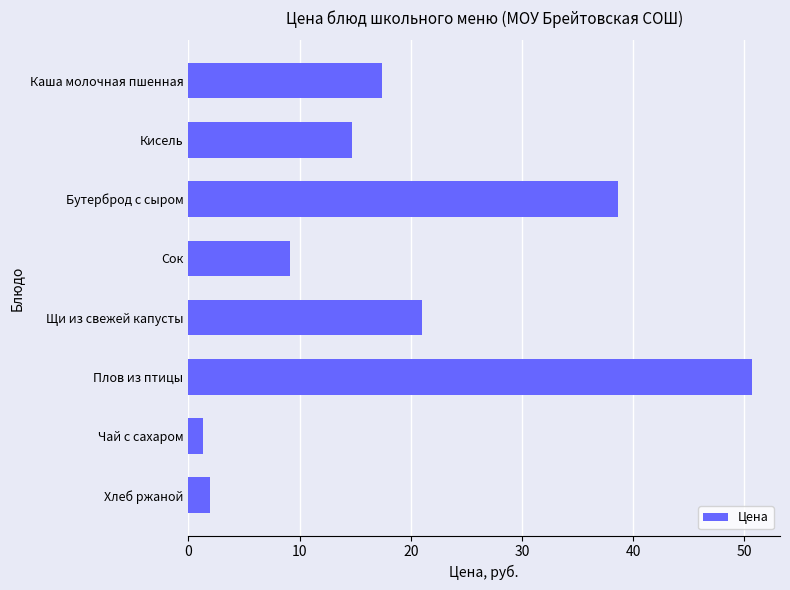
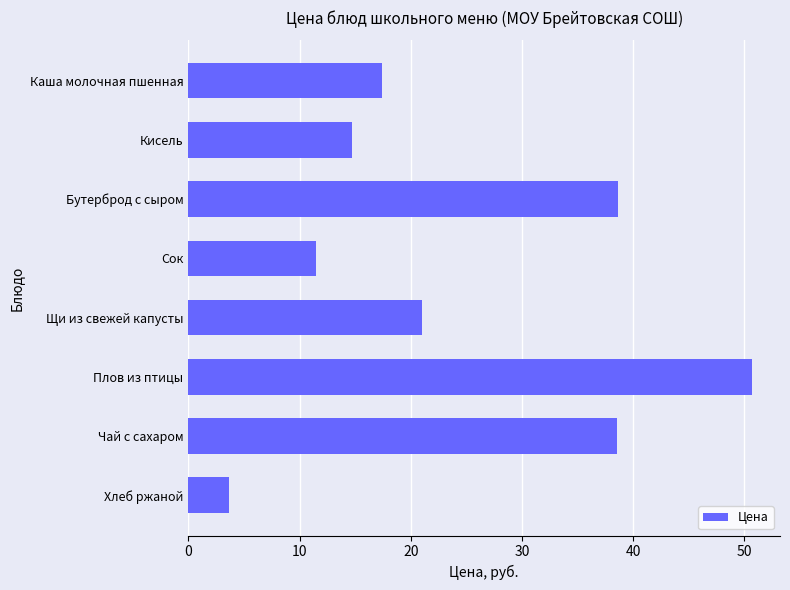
  {
    "Каша молочная пшенная": 17.4,
    "Кисель": 14.7,
    "Бутерброд с сыром": 38.7,
-   "Сок": 9.1,
+   "Сок": 11.5,
    "Щи из свежей капусты": 21.0,
    "Плов из птицы": 50.7,
-   "Чай с сахаром": 1.4,
-   "Хлеб ржаной": 2.0
+   "Чай с сахаром": 38.5,
+   "Хлеб ржаной": 3.7
  }
